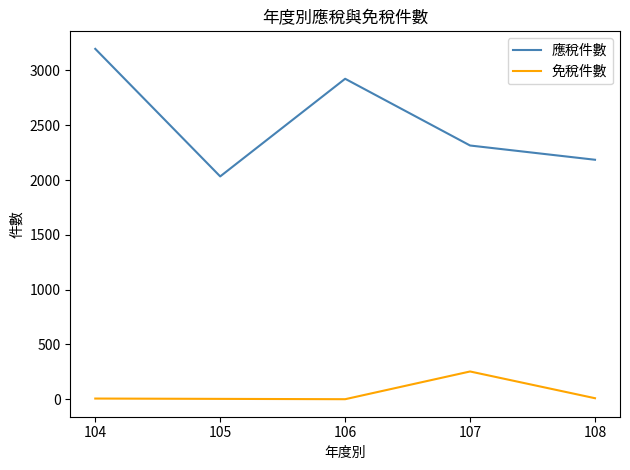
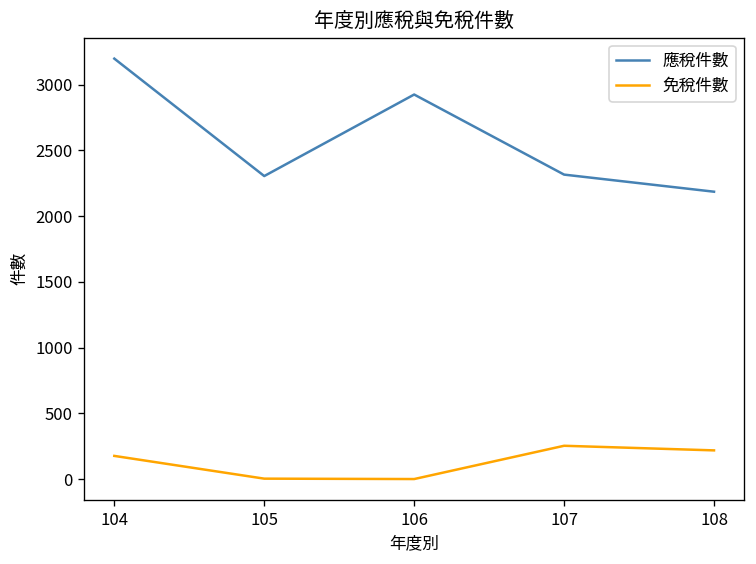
  {
    "應稅件數": {
      "104": 3200,
-     "105": 2030,
+     "105": 2300,
      "106": 2920,
      "107": 2320,
      "108": 2190
    },
    "免稅件數": {
-     "104": 10,
+     "104": 180,
      "105": 0,
      "106": 0,
      "107": 250,
-     "108": 10
+     "108": 220
    }
  }
